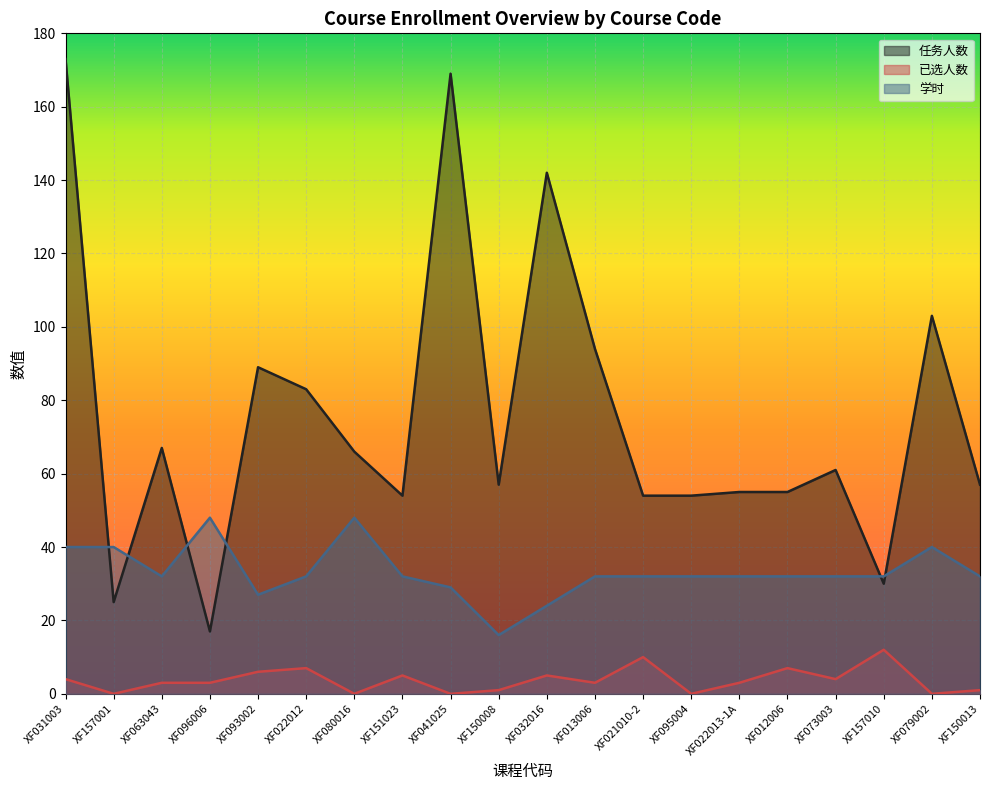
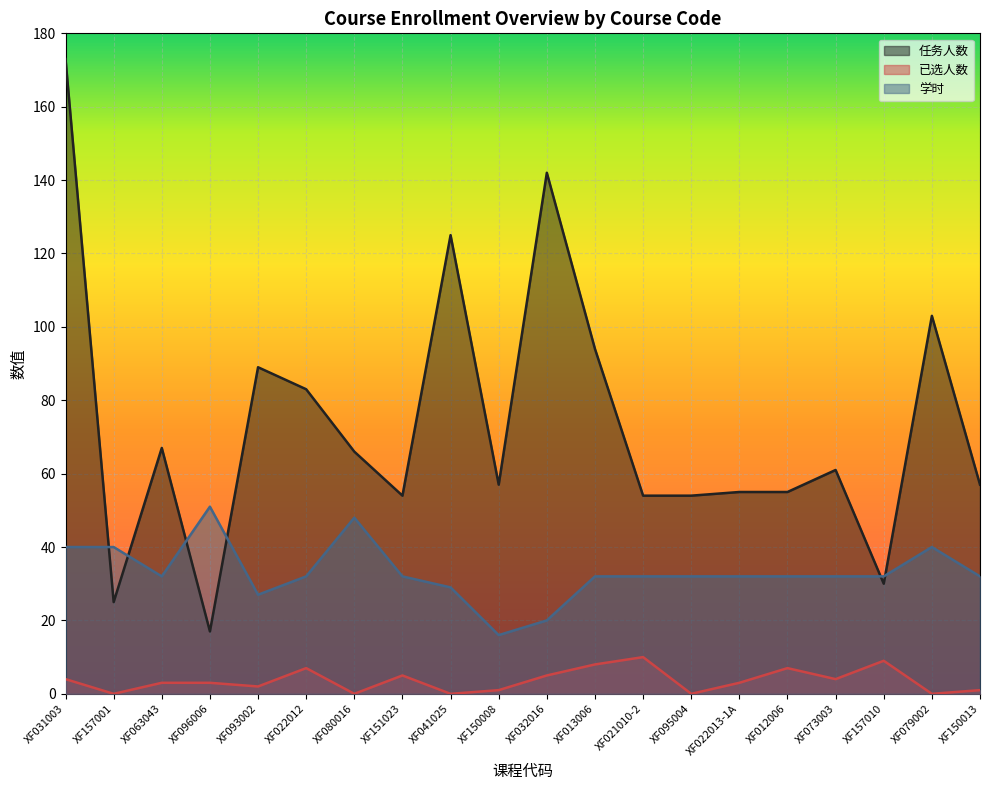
  {
    "任务人数": {
      "XF031003": 173,
      "XF157001": 25,
      "XF063043": 67,
      "XF096006": 17,
      "XF093002": 89,
      "XF022012": 83,
      "XF080016": 66,
      "XF151023": 54,
-     "XF041025": 169,
+     "XF041025": 125,
      "XF150008": 57,
      "XF032016": 142,
      "XF013006": 94,
      "XF021010-2": 54,
      "XF095004": 54,
      "XF022013-1A": 55,
      "XF012006": 55,
      "XF073003": 61,
      "XF157010": 30,
      "XF079002": 103,
      "XF150013": 57
    },
    "已选人数": {
      "XF031003": 4,
      "XF157001": 0,
      "XF063043": 3,
      "XF096006": 3,
-     "XF093002": 6,
+     "XF093002": 2,
      "XF022012": 7,
      "XF080016": 0,
      "XF151023": 5,
      "XF041025": 0,
      "XF150008": 1,
      "XF032016": 5,
-     "XF013006": 3,
+     "XF013006": 8,
      "XF021010-2": 10,
      "XF095004": 0,
      "XF022013-1A": 3,
      "XF012006": 7,
      "XF073003": 4,
-     "XF157010": 12,
+     "XF157010": 9,
      "XF079002": 0,
      "XF150013": 1
    },
    "学时": {
      "XF031003": 40,
      "XF157001": 40,
      "XF063043": 32,
-     "XF096006": 48,
+     "XF096006": 51,
      "XF093002": 27,
      "XF022012": 32,
      "XF080016": 48,
      "XF151023": 32,
      "XF041025": 29,
      "XF150008": 16,
-     "XF032016": 24,
+     "XF032016": 20,
      "XF013006": 32,
      "XF021010-2": 32,
      "XF095004": 32,
      "XF022013-1A": 32,
      "XF012006": 32,
      "XF073003": 32,
      "XF157010": 32,
      "XF079002": 40,
      "XF150013": 32
    }
  }
